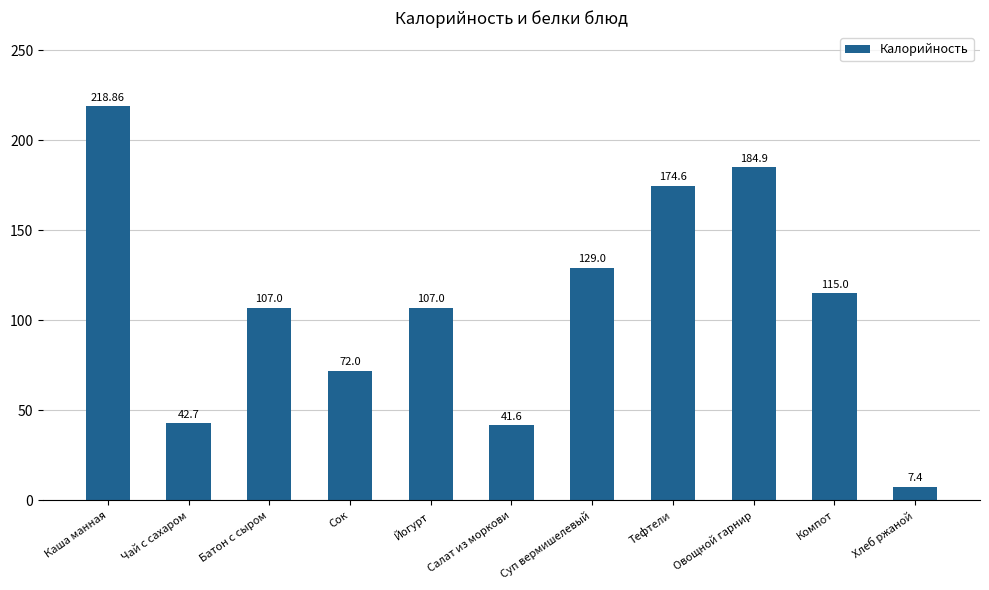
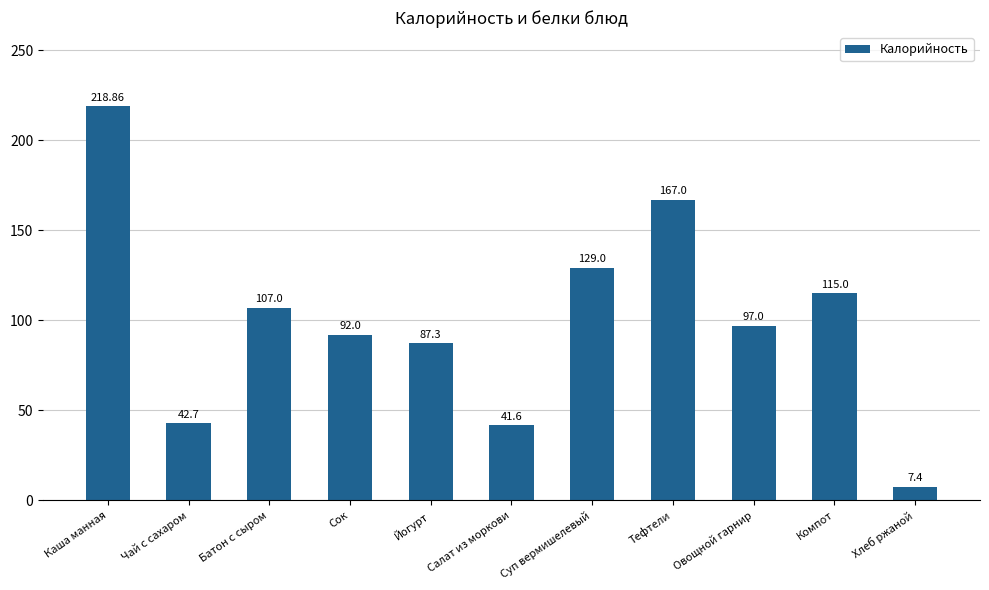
  {
    "Каша манная": 218.86,
    "Чай с сахаром": 42.7,
    "Батон с сыром": 107.0,
-   "Сок": 72.0,
-   "Йогурт": 107.0,
+   "Сок": 92.0,
+   "Йогурт": 87.3,
    "Салат из моркови": 41.6,
    "Суп вермишелевый": 129.0,
-   "Тефтели": 174.6,
-   "Овощной гарнир": 184.9,
+   "Тефтели": 167.0,
+   "Овощной гарнир": 97.0,
    "Компот": 115.0,
    "Хлеб ржаной": 7.4
  }
